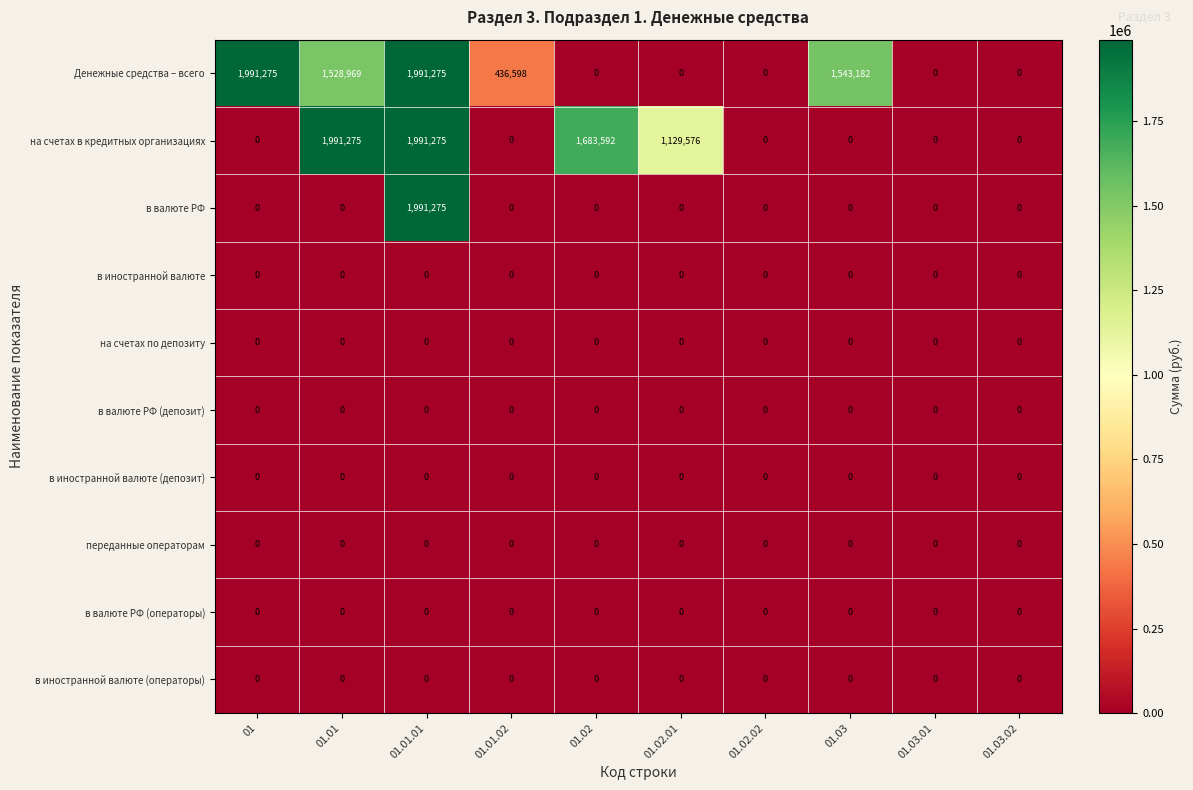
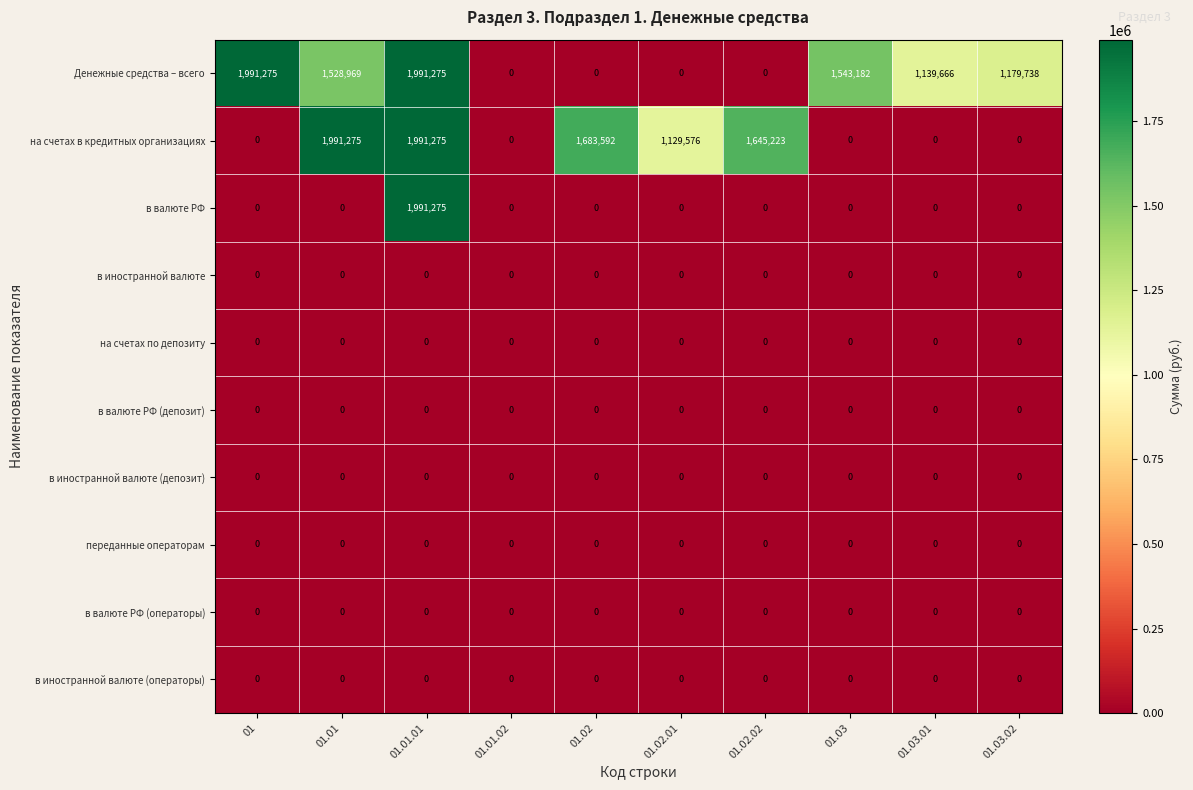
  {
    "Денежные средства – всего": {
      "01": "1,991,275",
      "01.01": "1,528,969",
      "01.01.01": "1,991,275",
-     "01.01.02": "436,598",
+     "01.01.02": "0",
      "01.02": "0",
      "01.02.01": "0",
      "01.02.02": "0",
      "01.03": "1,543,182",
-     "01.03.01": "0",
-     "01.03.02": "0"
+     "01.03.01": "1,139,666",
+     "01.03.02": "1,179,738"
    },
    "на счетах в кредитных организациях": {
      "01": "0",
      "01.01": "1,991,275",
      "01.01.01": "1,991,275",
      "01.01.02": "0",
      "01.02": "1,683,592",
      "01.02.01": "1,129,576",
-     "01.02.02": "0",
+     "01.02.02": "1,645,223",
      "01.03": "0",
      "01.03.01": "0",
      "01.03.02": "0"
    },
    "в валюте РФ": {
      "01": "0",
      "01.01": "0",
      "01.01.01": "1,991,275",
      "01.01.02": "0",
      "01.02": "0",
      "01.02.01": "0",
      "01.02.02": "0",
      "01.03": "0",
      "01.03.01": "0",
      "01.03.02": "0"
    },
    "в иностранной валюте": {
      "01": "0",
      "01.01": "0",
      "01.01.01": "0",
      "01.01.02": "0",
      "01.02": "0",
      "01.02.01": "0",
      "01.02.02": "0",
      "01.03": "0",
      "01.03.01": "0",
      "01.03.02": "0"
    },
    "на счетах по депозиту": {
      "01": "0",
      "01.01": "0",
      "01.01.01": "0",
      "01.01.02": "0",
      "01.02": "0",
      "01.02.01": "0",
      "01.02.02": "0",
      "01.03": "0",
      "01.03.01": "0",
      "01.03.02": "0"
    },
    "в валюте РФ (депозит)": {
      "01": "0",
      "01.01": "0",
      "01.01.01": "0",
      "01.01.02": "0",
      "01.02": "0",
      "01.02.01": "0",
      "01.02.02": "0",
      "01.03": "0",
      "01.03.01": "0",
      "01.03.02": "0"
    },
    "в иностранной валюте (депозит)": {
      "01": "0",
      "01.01": "0",
      "01.01.01": "0",
      "01.01.02": "0",
      "01.02": "0",
      "01.02.01": "0",
      "01.02.02": "0",
      "01.03": "0",
      "01.03.01": "0",
      "01.03.02": "0"
    },
    "переданные операторам": {
      "01": "0",
      "01.01": "0",
      "01.01.01": "0",
      "01.01.02": "0",
      "01.02": "0",
      "01.02.01": "0",
      "01.02.02": "0",
      "01.03": "0",
      "01.03.01": "0",
      "01.03.02": "0"
    },
    "в валюте РФ (операторы)": {
      "01": "0",
      "01.01": "0",
      "01.01.01": "0",
      "01.01.02": "0",
      "01.02": "0",
      "01.02.01": "0",
      "01.02.02": "0",
      "01.03": "0",
      "01.03.01": "0",
      "01.03.02": "0"
    },
    "в иностранной валюте (операторы)": {
      "01": "0",
      "01.01": "0",
      "01.01.01": "0",
      "01.01.02": "0",
      "01.02": "0",
      "01.02.01": "0",
      "01.02.02": "0",
      "01.03": "0",
      "01.03.01": "0",
      "01.03.02": "0"
    }
  }
